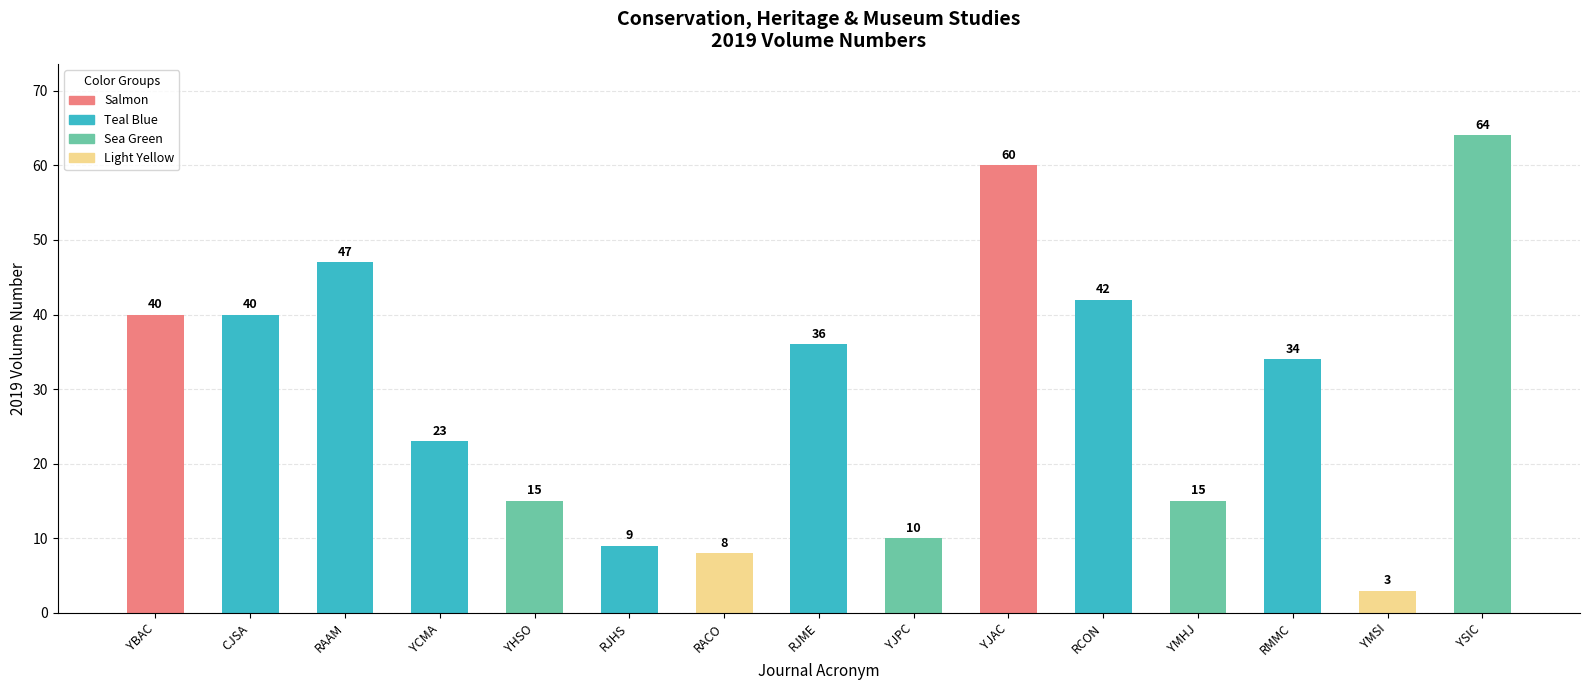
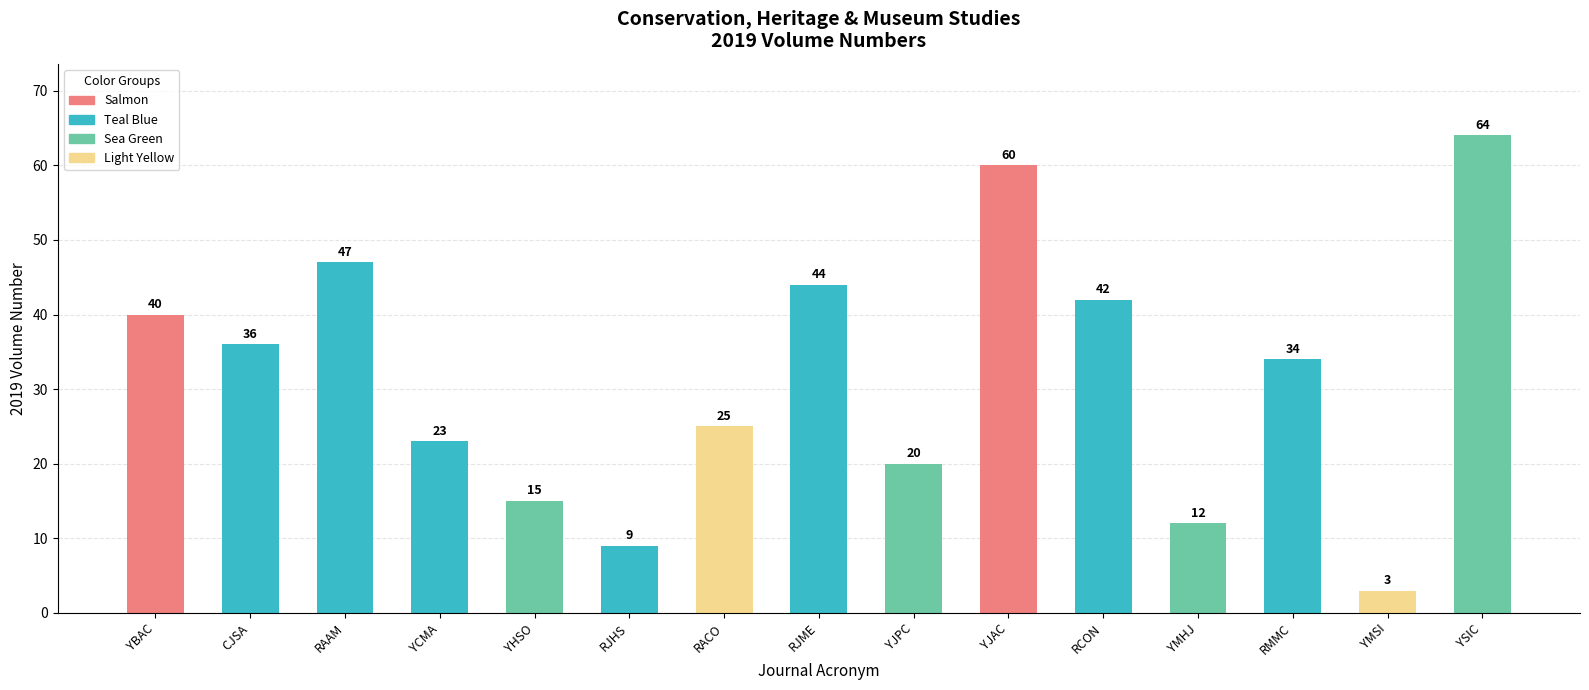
  {
    "YBAC": 40,
-   "CJSA": 40,
+   "CJSA": 36,
    "RAAM": 47,
    "YCMA": 23,
    "YHSO": 15,
    "RJHS": 9,
-   "RACO": 8,
-   "RJME": 36,
-   "YJPC": 10,
+   "RACO": 25,
+   "RJME": 44,
+   "YJPC": 20,
    "YJAC": 60,
    "RCON": 42,
-   "YMHJ": 15,
+   "YMHJ": 12,
    "RMMC": 34,
    "YMSI": 3,
    "YSIC": 64
  }
